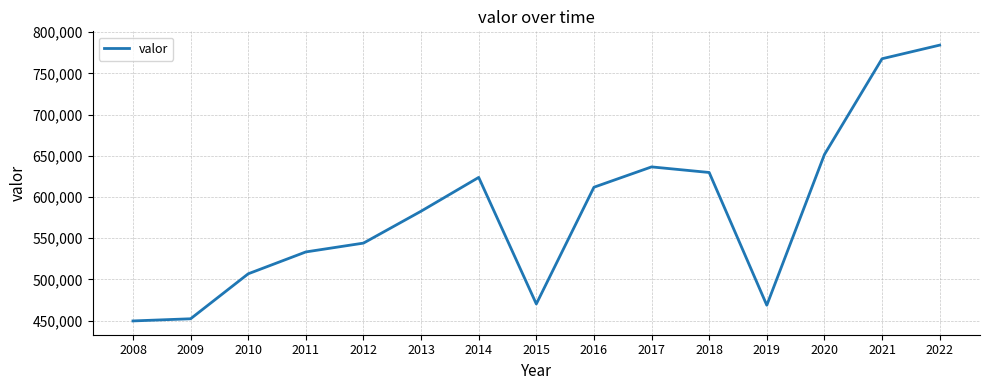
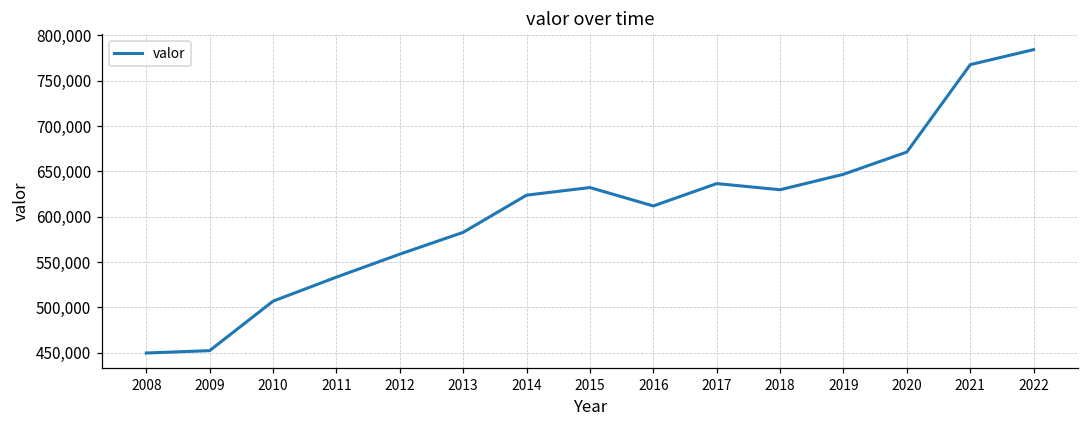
  {
    "2008": "450,000",
    "2009": "450,000",
    "2010": "510,000",
    "2011": "530,000",
-   "2012": "540,000",
+   "2012": "560,000",
    "2013": "580,000",
    "2014": "620,000",
-   "2015": "470,000",
+   "2015": "630,000",
    "2016": "610,000",
    "2017": "640,000",
    "2018": "630,000",
-   "2019": "470,000",
-   "2020": "650,000",
+   "2019": "650,000",
+   "2020": "670,000",
    "2021": "770,000",
    "2022": "780,000"
  }
